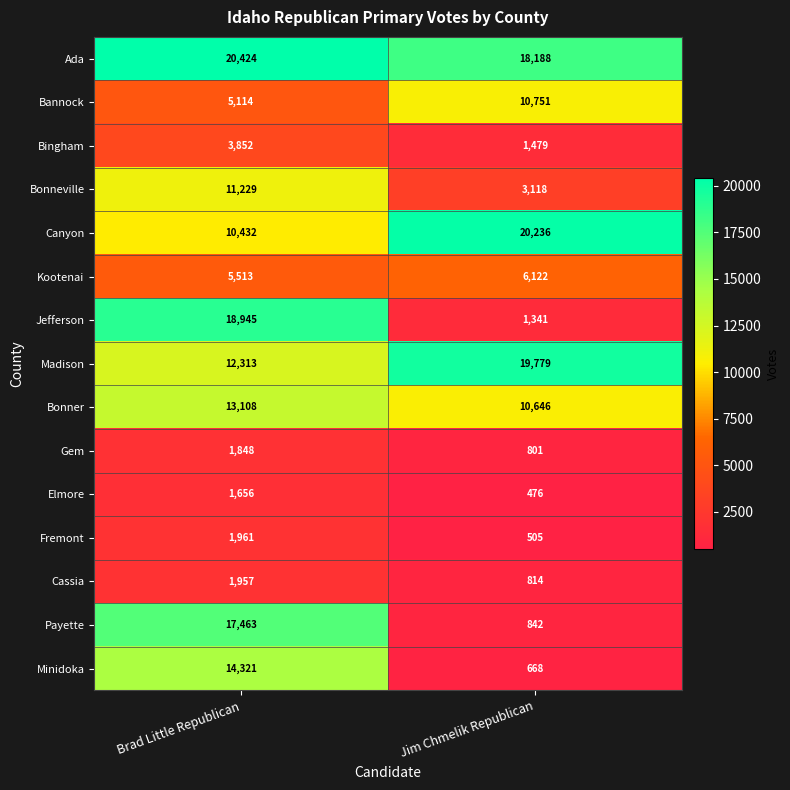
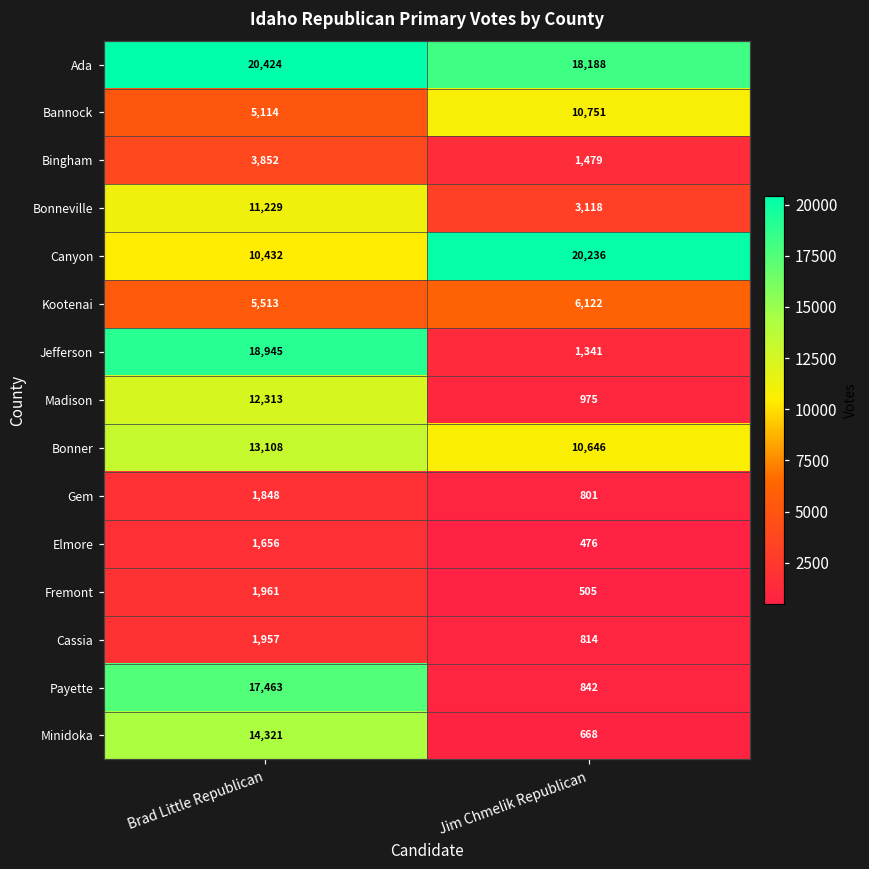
  {
    "Ada": {
      "Brad Little Republican": "20,424",
      "Jim Chmelik Republican": "18,188"
    },
    "Bannock": {
      "Brad Little Republican": "5,114",
      "Jim Chmelik Republican": "10,751"
    },
    "Bingham": {
      "Brad Little Republican": "3,852",
      "Jim Chmelik Republican": "1,479"
    },
    "Bonneville": {
      "Brad Little Republican": "11,229",
      "Jim Chmelik Republican": "3,118"
    },
    "Canyon": {
      "Brad Little Republican": "10,432",
      "Jim Chmelik Republican": "20,236"
    },
    "Kootenai": {
      "Brad Little Republican": "5,513",
      "Jim Chmelik Republican": "6,122"
    },
    "Jefferson": {
      "Brad Little Republican": "18,945",
      "Jim Chmelik Republican": "1,341"
    },
    "Madison": {
      "Brad Little Republican": "12,313",
-     "Jim Chmelik Republican": "19,779"
+     "Jim Chmelik Republican": "975"
    },
    "Bonner": {
      "Brad Little Republican": "13,108",
      "Jim Chmelik Republican": "10,646"
    },
    "Gem": {
      "Brad Little Republican": "1,848",
      "Jim Chmelik Republican": "801"
    },
    "Elmore": {
      "Brad Little Republican": "1,656",
      "Jim Chmelik Republican": "476"
    },
    "Fremont": {
      "Brad Little Republican": "1,961",
      "Jim Chmelik Republican": "505"
    },
    "Cassia": {
      "Brad Little Republican": "1,957",
      "Jim Chmelik Republican": "814"
    },
    "Payette": {
      "Brad Little Republican": "17,463",
      "Jim Chmelik Republican": "842"
    },
    "Minidoka": {
      "Brad Little Republican": "14,321",
      "Jim Chmelik Republican": "668"
    }
  }
